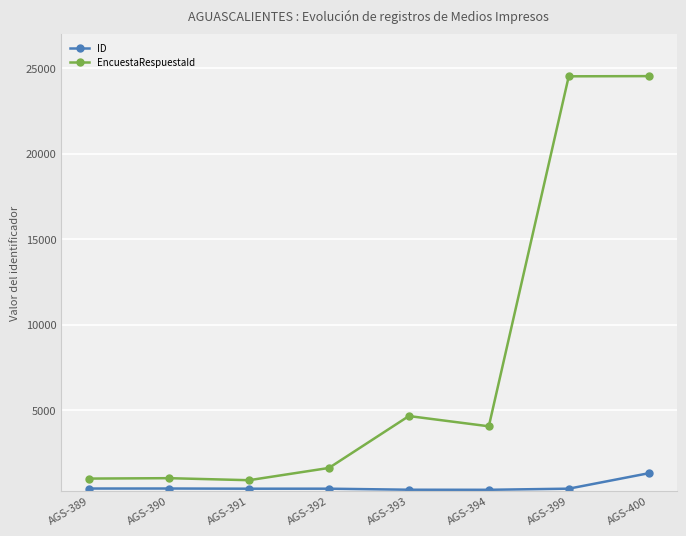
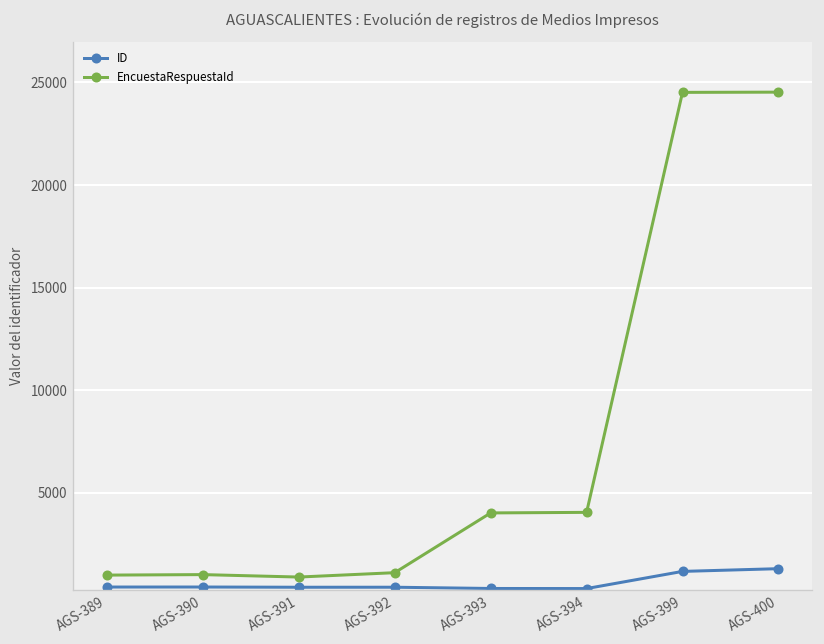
  {
    "ID": {
      "AGS-389": 400,
      "AGS-390": 400,
      "AGS-391": 400,
      "AGS-392": 400,
      "AGS-393": 300,
      "AGS-394": 300,
-     "AGS-399": 400,
+     "AGS-399": 1200,
      "AGS-400": 1300
    },
    "EncuestaRespuestaId": {
      "AGS-389": 1000,
      "AGS-390": 1000,
      "AGS-391": 900,
-     "AGS-392": 1600,
-     "AGS-393": 4700,
+     "AGS-392": 1100,
+     "AGS-393": 4000,
      "AGS-394": 4100,
      "AGS-399": 24500,
      "AGS-400": 24500
    }
  }
